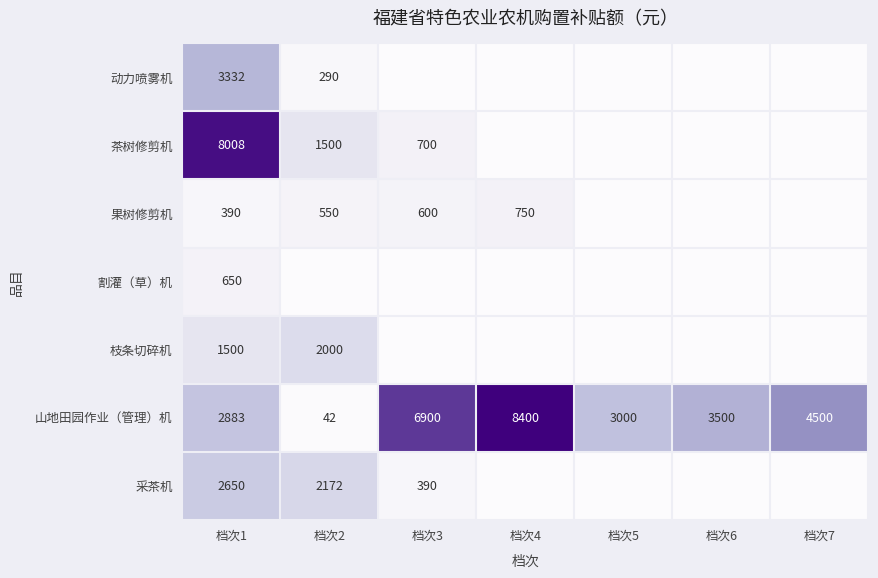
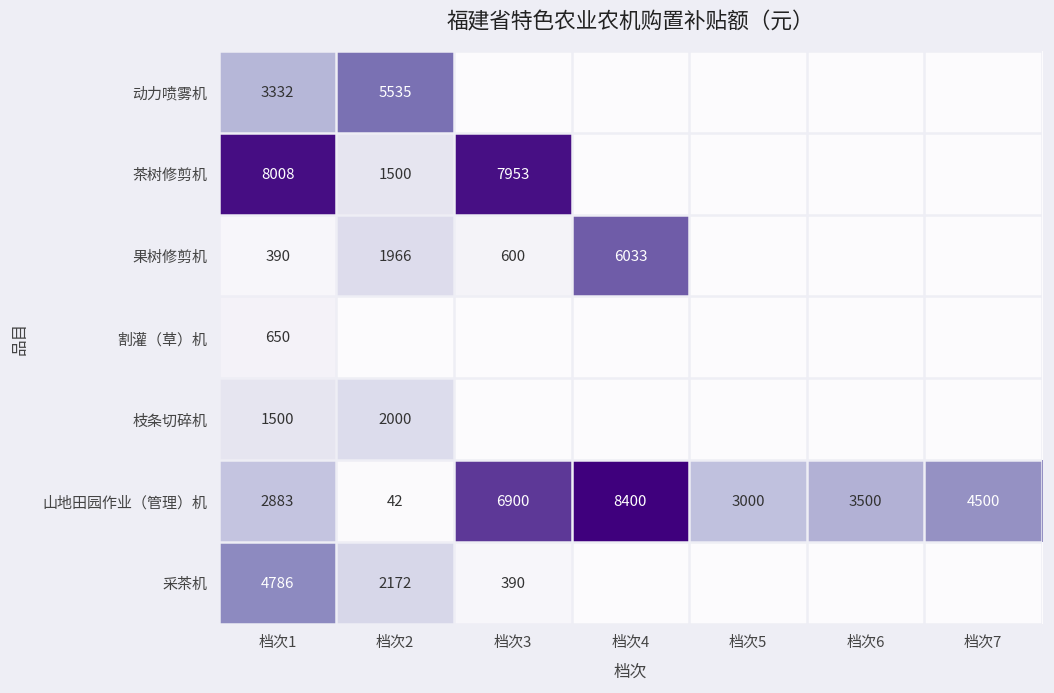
  {
    "动力喷雾机": {
      "档次1": 3332,
-     "档次2": 290
+     "档次2": 5535
    },
    "茶树修剪机": {
      "档次1": 8008,
      "档次2": 1500,
-     "档次3": 700
+     "档次3": 7953
    },
    "果树修剪机": {
      "档次1": 390,
-     "档次2": 550,
+     "档次2": 1966,
      "档次3": 600,
-     "档次4": 750
+     "档次4": 6033
    },
    "割灌（草）机": {
      "档次1": 650
    },
    "枝条切碎机": {
      "档次1": 1500,
      "档次2": 2000
    },
    "山地田园作业（管理）机": {
      "档次1": 2883,
      "档次2": 42,
      "档次3": 6900,
      "档次4": 8400,
      "档次5": 3000,
      "档次6": 3500,
      "档次7": 4500
    },
    "采茶机": {
-     "档次1": 2650,
+     "档次1": 4786,
      "档次2": 2172,
      "档次3": 390
    }
  }
